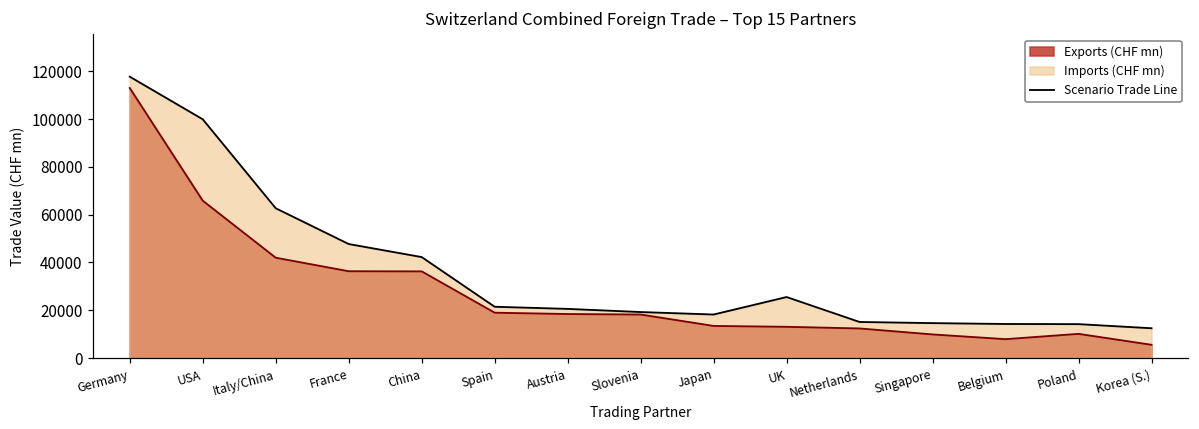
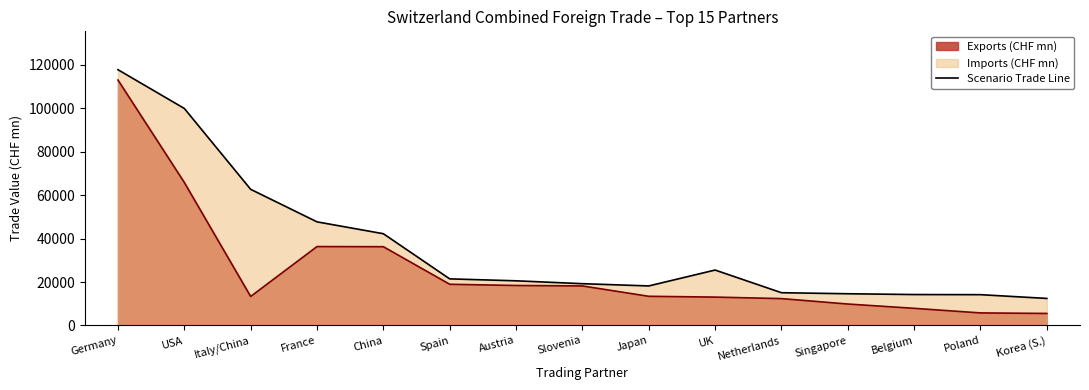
  {
    "Exports (CHF mn)": {
      "Germany": 113000,
      "USA": 66000,
-     "Italy/China": 42000,
+     "Italy/China": 13000,
      "France": 36000,
      "China": 36000,
      "Spain": 19000,
      "Austria": 18000,
      "Japan": 13000,
      "UK": 13000,
      "Netherlands": 12000,
      "Singapore": 10000,
      "Belgium": 8000,
-     "Poland": 10000,
+     "Poland": 6000,
      "Korea (S.)": 6000
    },
    "Imports (CHF mn)": {
      "Germany": 118000,
      "USA": 100000,
      "Italy/China": 63000,
      "France": 48000,
      "China": 42000,
      "Spain": 21000,
      "Austria": 21000,
      "Japan": 18000,
      "UK": 26000,
      "Netherlands": 15000,
      "Singapore": 15000,
      "Belgium": 14000,
      "Poland": 14000,
      "Korea (S.)": 12000
    }
  }
